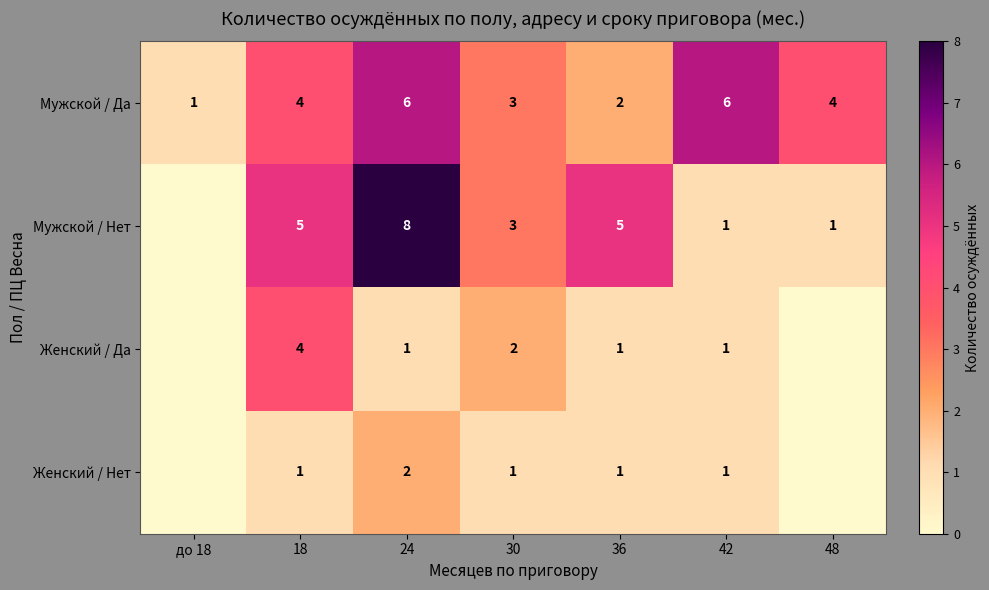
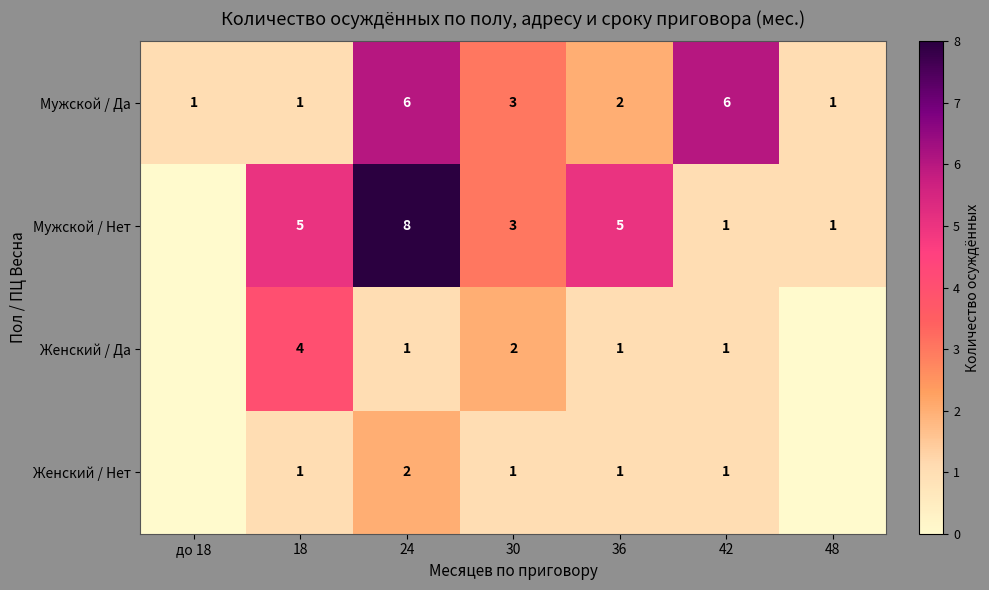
  {
    "Мужской / Да": {
      "до 18": 1,
-     "18": 4,
+     "18": 1,
      "24": 6,
      "30": 3,
      "36": 2,
      "42": 6,
-     "48": 4
+     "48": 1
    },
    "Мужской / Нет": {
      "18": 5,
      "24": 8,
      "30": 3,
      "36": 5,
      "42": 1,
      "48": 1
    },
    "Женский / Да": {
      "18": 4,
      "24": 1,
      "30": 2,
      "36": 1,
      "42": 1
    },
    "Женский / Нет": {
      "18": 1,
      "24": 2,
      "30": 1,
      "36": 1,
      "42": 1
    }
  }
